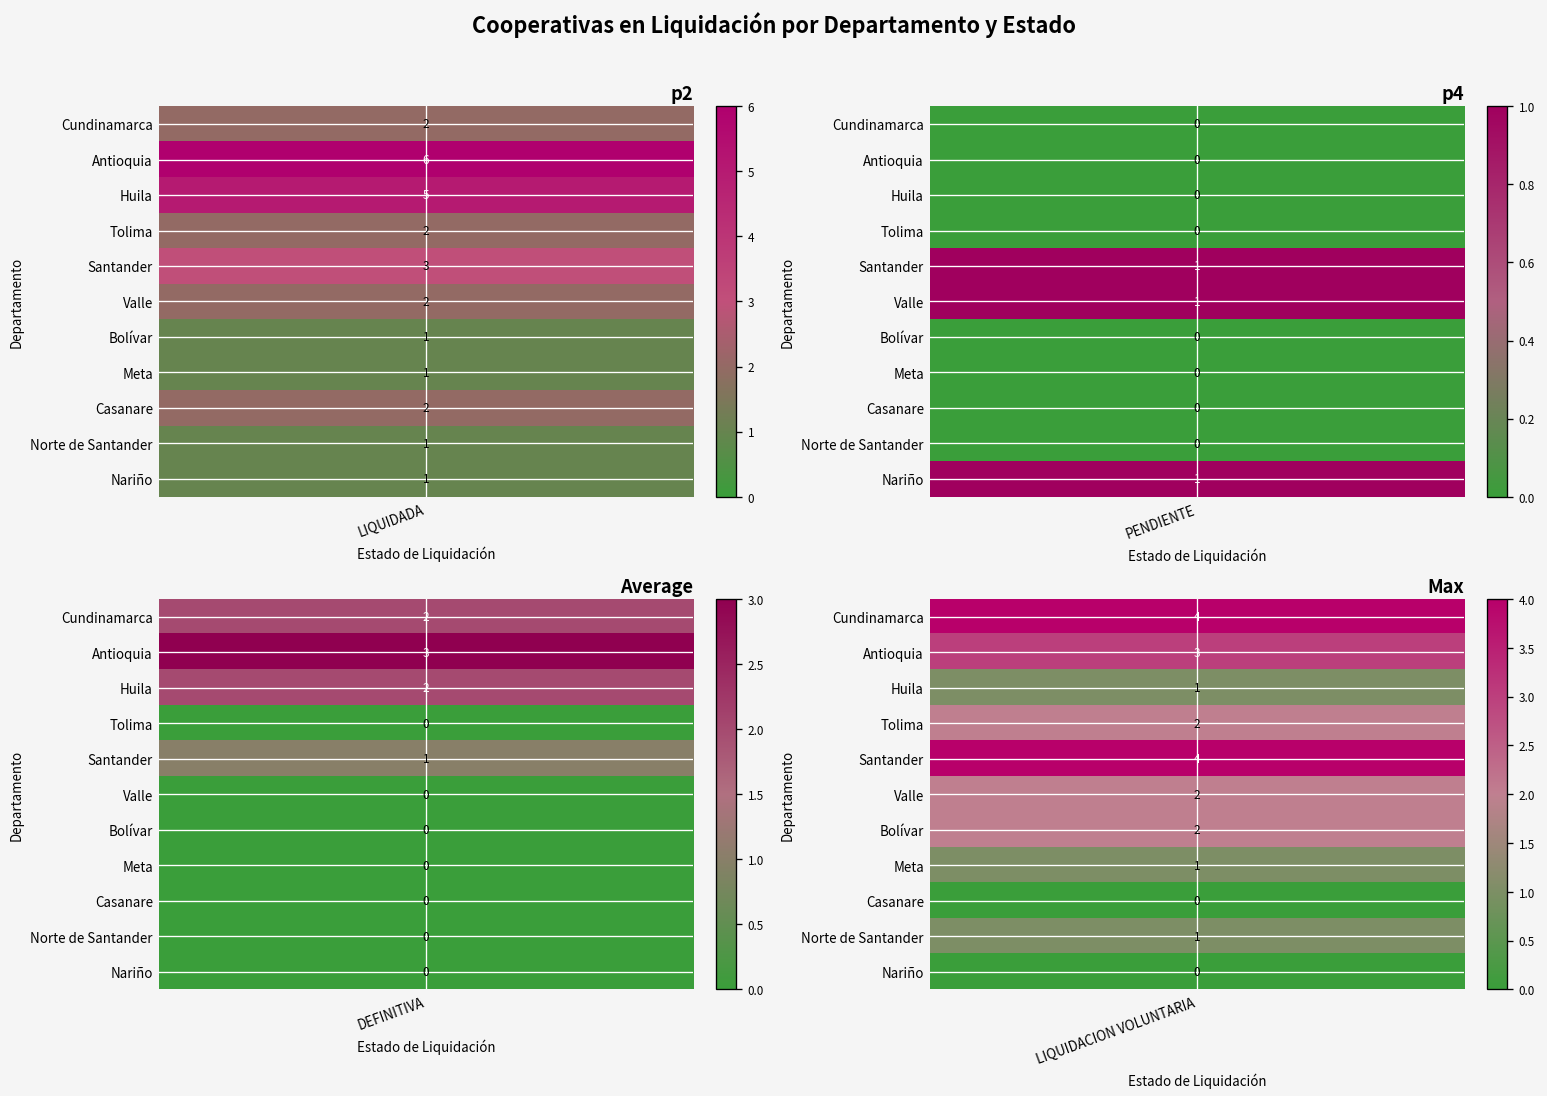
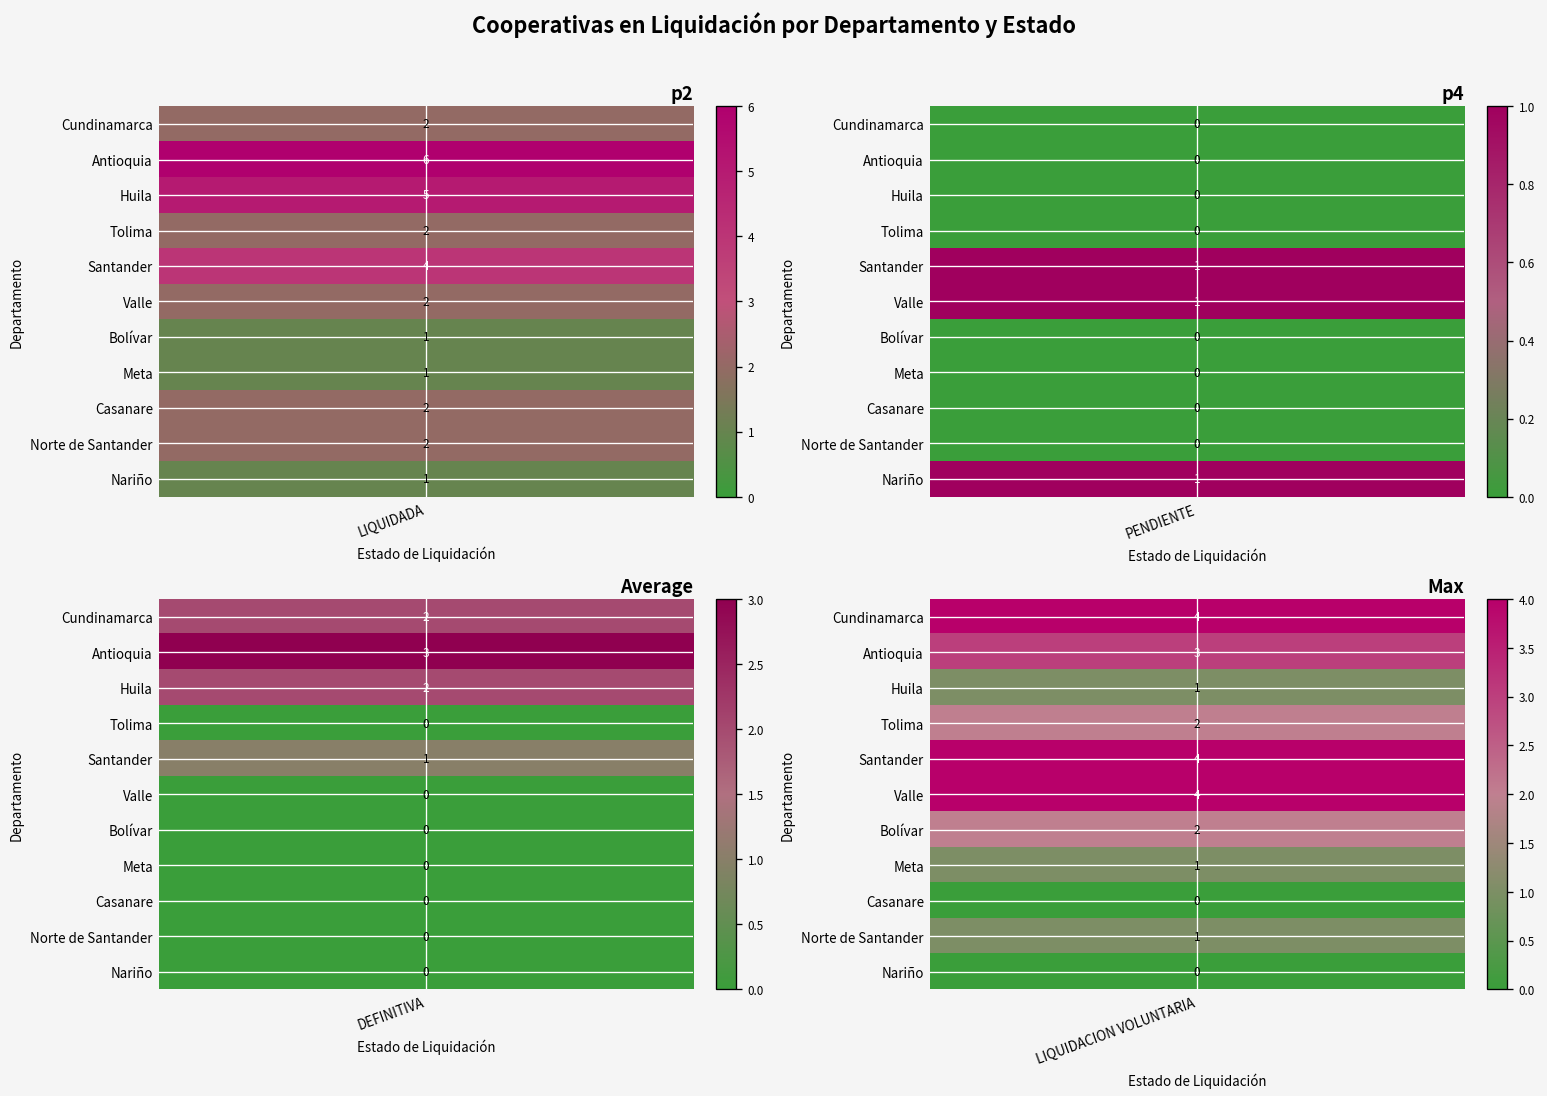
  {
    "p2": {
      "Cundinamarca": {
        "LIQUIDADA": 2
      },
      "Antioquia": {
        "LIQUIDADA": 6
      },
      "Huila": {
        "LIQUIDADA": 5
      },
      "Tolima": {
        "LIQUIDADA": 2
      },
      "Santander": {
-       "LIQUIDADA": 3
+       "LIQUIDADA": 4
      },
      "Valle": {
        "LIQUIDADA": 2
      },
      "Bolívar": {
        "LIQUIDADA": 1
      },
      "Meta": {
        "LIQUIDADA": 1
      },
      "Casanare": {
        "LIQUIDADA": 2
      },
      "Norte de Santander": {
-       "LIQUIDADA": 1
+       "LIQUIDADA": 2
      },
      "Nariño": {
        "LIQUIDADA": 1
      }
    },
    "p4": {
      "Cundinamarca": {
        "PENDIENTE": 0
      },
      "Antioquia": {
        "PENDIENTE": 0
      },
      "Huila": {
        "PENDIENTE": 0
      },
      "Tolima": {
        "PENDIENTE": 0
      },
      "Santander": {
        "PENDIENTE": 1
      },
      "Valle": {
        "PENDIENTE": 1
      },
      "Bolívar": {
        "PENDIENTE": 0
      },
      "Meta": {
        "PENDIENTE": 0
      },
      "Casanare": {
        "PENDIENTE": 0
      },
      "Norte de Santander": {
        "PENDIENTE": 0
      },
      "Nariño": {
        "PENDIENTE": 1
      }
    },
    "Average": {
      "Cundinamarca": {
        "DEFINITIVA": 2
      },
      "Antioquia": {
        "DEFINITIVA": 3
      },
      "Huila": {
        "DEFINITIVA": 2
      },
      "Tolima": {
        "DEFINITIVA": 0
      },
      "Santander": {
        "DEFINITIVA": 1
      },
      "Valle": {
        "DEFINITIVA": 0
      },
      "Bolívar": {
        "DEFINITIVA": 0
      },
      "Meta": {
        "DEFINITIVA": 0
      },
      "Casanare": {
        "DEFINITIVA": 0
      },
      "Norte de Santander": {
        "DEFINITIVA": 0
      },
      "Nariño": {
        "DEFINITIVA": 0
      }
    },
    "Max": {
      "Cundinamarca": {
        "LIQUIDACION VOLUNTARIA": 4
      },
      "Antioquia": {
        "LIQUIDACION VOLUNTARIA": 3
      },
      "Huila": {
        "LIQUIDACION VOLUNTARIA": 1
      },
      "Tolima": {
        "LIQUIDACION VOLUNTARIA": 2
      },
      "Santander": {
        "LIQUIDACION VOLUNTARIA": 4
      },
      "Valle": {
-       "LIQUIDACION VOLUNTARIA": 2
+       "LIQUIDACION VOLUNTARIA": 4
      },
      "Bolívar": {
        "LIQUIDACION VOLUNTARIA": 2
      },
      "Meta": {
        "LIQUIDACION VOLUNTARIA": 1
      },
      "Casanare": {
        "LIQUIDACION VOLUNTARIA": 0
      },
      "Norte de Santander": {
        "LIQUIDACION VOLUNTARIA": 1
      },
      "Nariño": {
        "LIQUIDACION VOLUNTARIA": 0
      }
    }
  }
